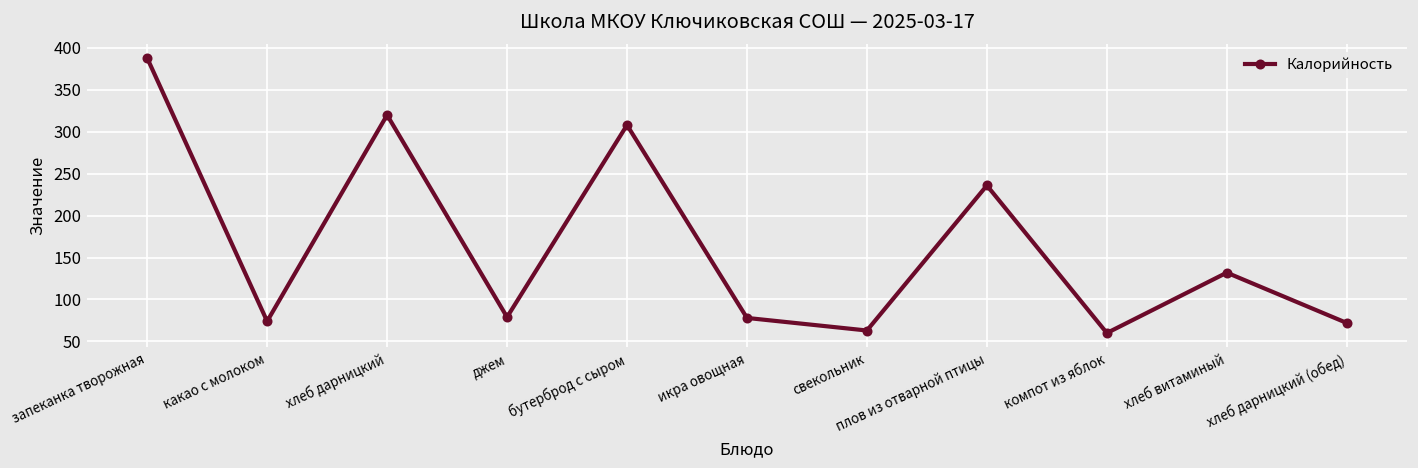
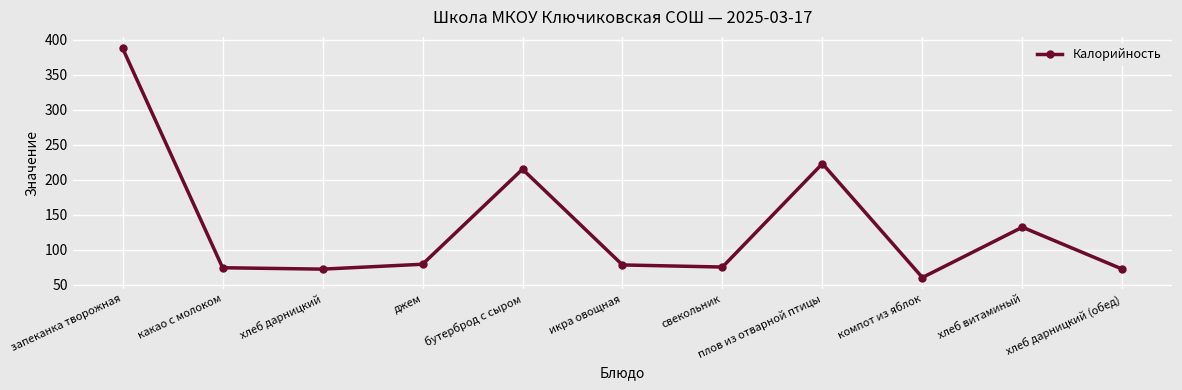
  {
    "запеканка творожная": 390,
    "какао с молоком": 70,
-   "хлеб дарницкий": 320,
+   "хлеб дарницкий": 70,
    "джем": 80,
-   "бутерброд с сыром": 310,
+   "бутерброд с сыром": 220,
    "икра овощная": 80,
-   "свекольник": 60,
-   "плов из отварной птицы": 240,
+   "свекольник": 80,
+   "плов из отварной птицы": 220,
    "компот из яблок": 60,
    "хлеб витаминый": 130,
    "хлеб дарницкий (обед)": 70
  }
